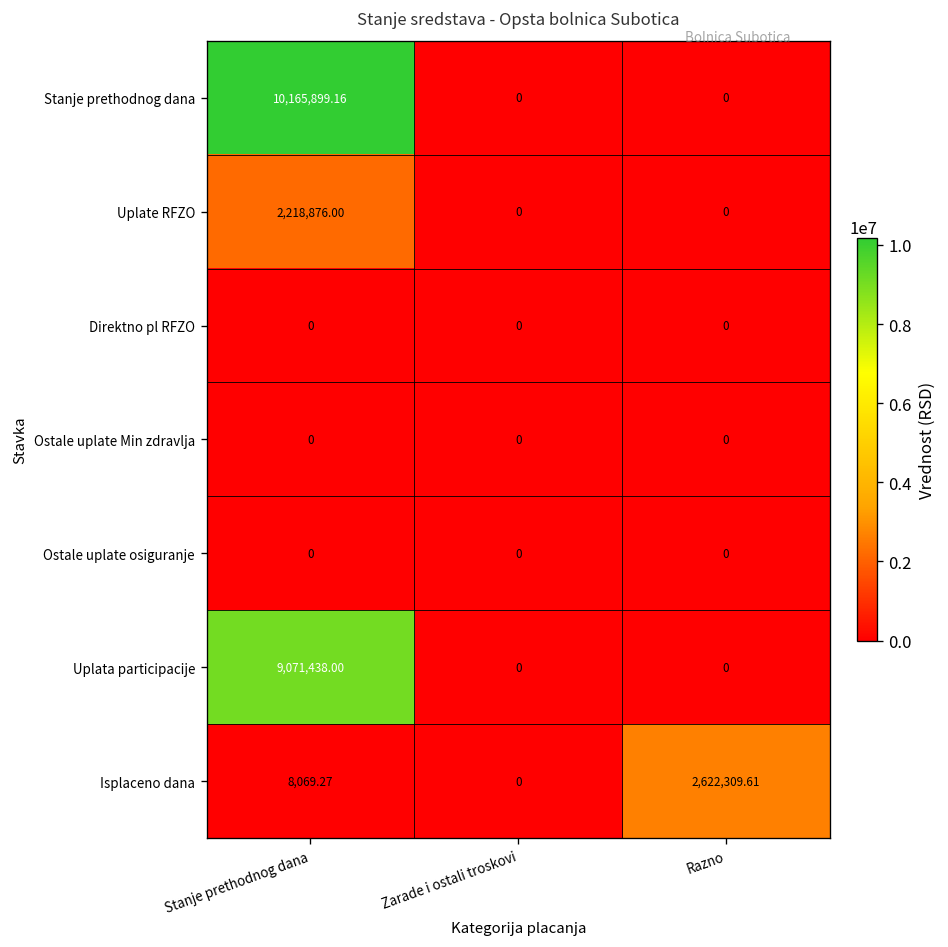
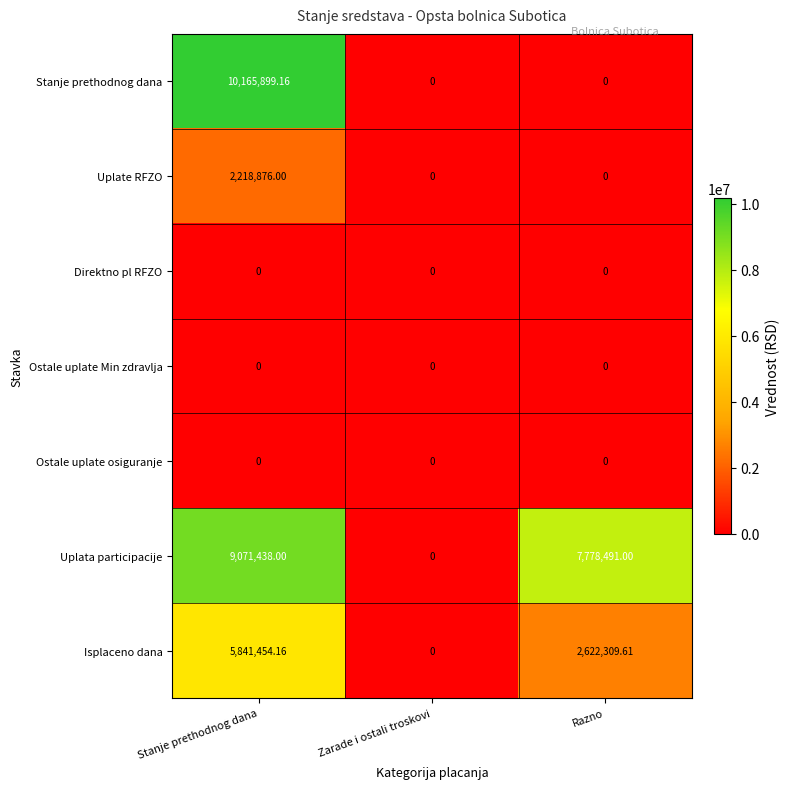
  {
    "Stanje prethodnog dana": {
      "Stanje prethodnog dana": "10,165,899.16",
      "Zarade i ostali troskovi": "0",
      "Razno": "0"
    },
    "Uplate RFZO": {
      "Stanje prethodnog dana": "2,218,876.00",
      "Zarade i ostali troskovi": "0",
      "Razno": "0"
    },
    "Direktno pl RFZO": {
      "Stanje prethodnog dana": "0",
      "Zarade i ostali troskovi": "0",
      "Razno": "0"
    },
    "Ostale uplate Min zdravlja": {
      "Stanje prethodnog dana": "0",
      "Zarade i ostali troskovi": "0",
      "Razno": "0"
    },
    "Ostale uplate osiguranje": {
      "Stanje prethodnog dana": "0",
      "Zarade i ostali troskovi": "0",
      "Razno": "0"
    },
    "Uplata participacije": {
      "Stanje prethodnog dana": "9,071,438.00",
      "Zarade i ostali troskovi": "0",
-     "Razno": "0"
+     "Razno": "7,778,491.00"
    },
    "Isplaceno dana": {
-     "Stanje prethodnog dana": "8,069.27",
+     "Stanje prethodnog dana": "5,841,454.16",
      "Zarade i ostali troskovi": "0",
      "Razno": "2,622,309.61"
    }
  }
